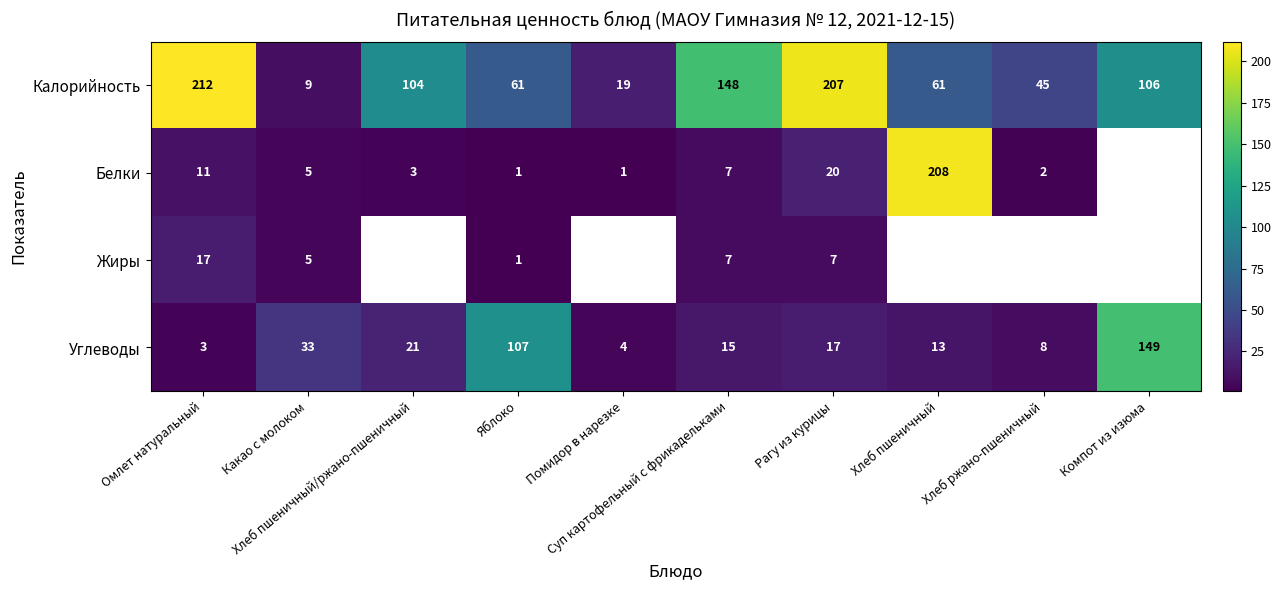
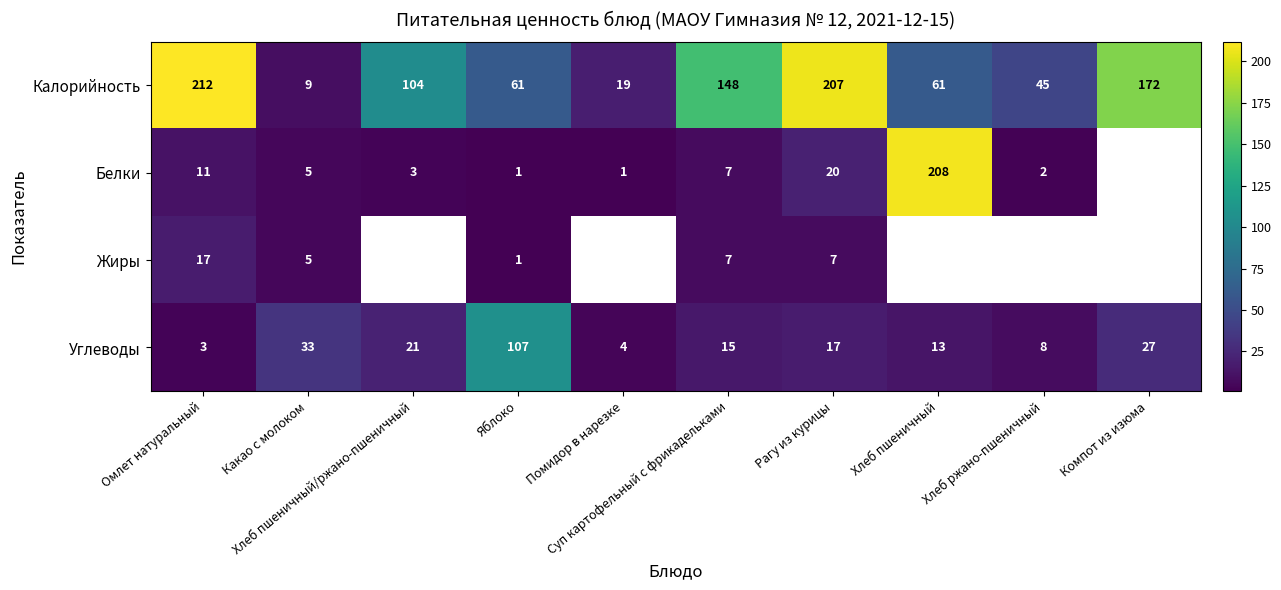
  {
    "Калорийность": {
      "Омлет натуральный": 212,
      "Какао с молоком": 9,
      "Хлеб пшеничный/ржано-пшеничный": 104,
      "Яблоко": 61,
      "Помидор в нарезке": 19,
      "Суп картофельный с фрикадельками": 148,
      "Рагу из курицы": 207,
      "Хлеб пшеничный": 61,
      "Хлеб ржано-пшеничный": 45,
-     "Компот из изюма": 106
+     "Компот из изюма": 172
    },
    "Белки": {
      "Омлет натуральный": 11,
      "Какао с молоком": 5,
      "Хлеб пшеничный/ржано-пшеничный": 3,
      "Яблоко": 1,
      "Помидор в нарезке": 1,
      "Суп картофельный с фрикадельками": 7,
      "Рагу из курицы": 20,
      "Хлеб пшеничный": 208,
      "Хлеб ржано-пшеничный": 2
    },
    "Жиры": {
      "Омлет натуральный": 17,
      "Какао с молоком": 5,
      "Яблоко": 1,
      "Суп картофельный с фрикадельками": 7,
      "Рагу из курицы": 7
    },
    "Углеводы": {
      "Омлет натуральный": 3,
      "Какао с молоком": 33,
      "Хлеб пшеничный/ржано-пшеничный": 21,
      "Яблоко": 107,
      "Помидор в нарезке": 4,
      "Суп картофельный с фрикадельками": 15,
      "Рагу из курицы": 17,
      "Хлеб пшеничный": 13,
      "Хлеб ржано-пшеничный": 8,
-     "Компот из изюма": 149
+     "Компот из изюма": 27
    }
  }
